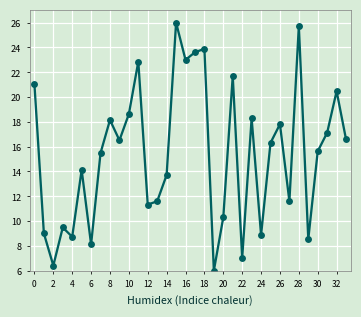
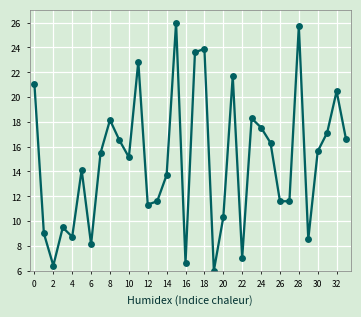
  {
    "0": 21.0,
    "2": 6.4,
    "4": 8.7,
    "6": 8.1,
    "8": 18.2,
-   "10": 18.6,
+   "10": 15.1,
    "12": 11.3,
    "14": 13.7,
-   "16": 23.0,
+   "16": 6.6,
    "18": 23.9,
    "20": 10.3,
    "22": 7.0,
-   "24": 8.9,
-   "26": 17.8,
+   "24": 17.5,
+   "26": 11.6,
    "28": 25.7,
    "30": 15.6,
    "32": 20.5
  }
